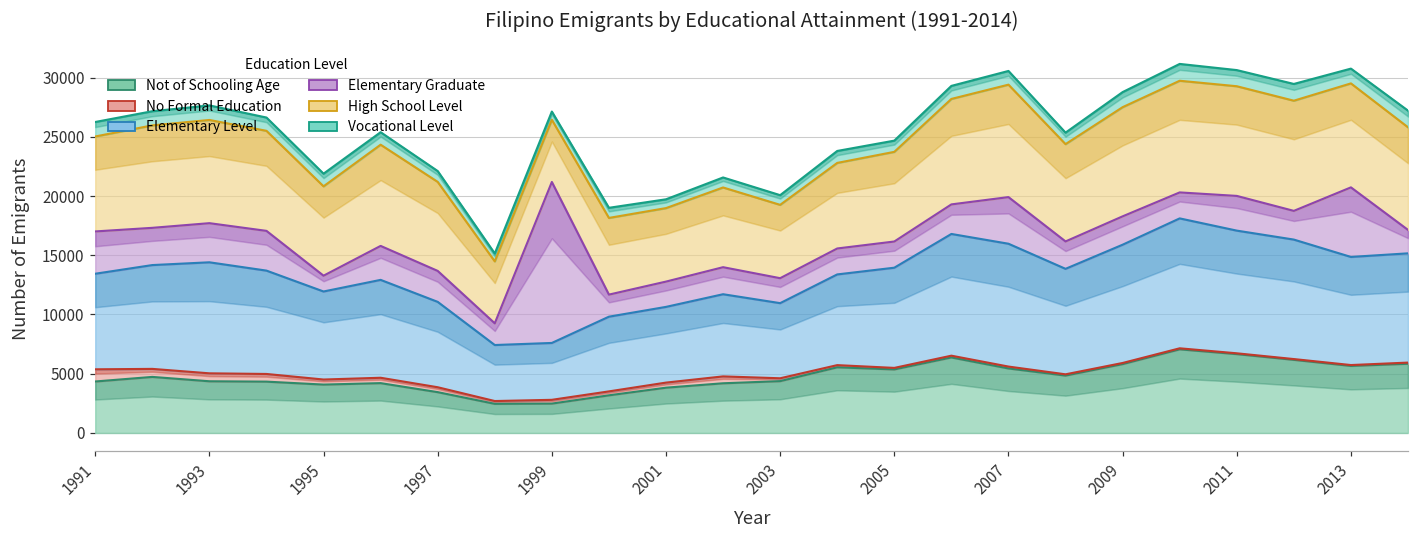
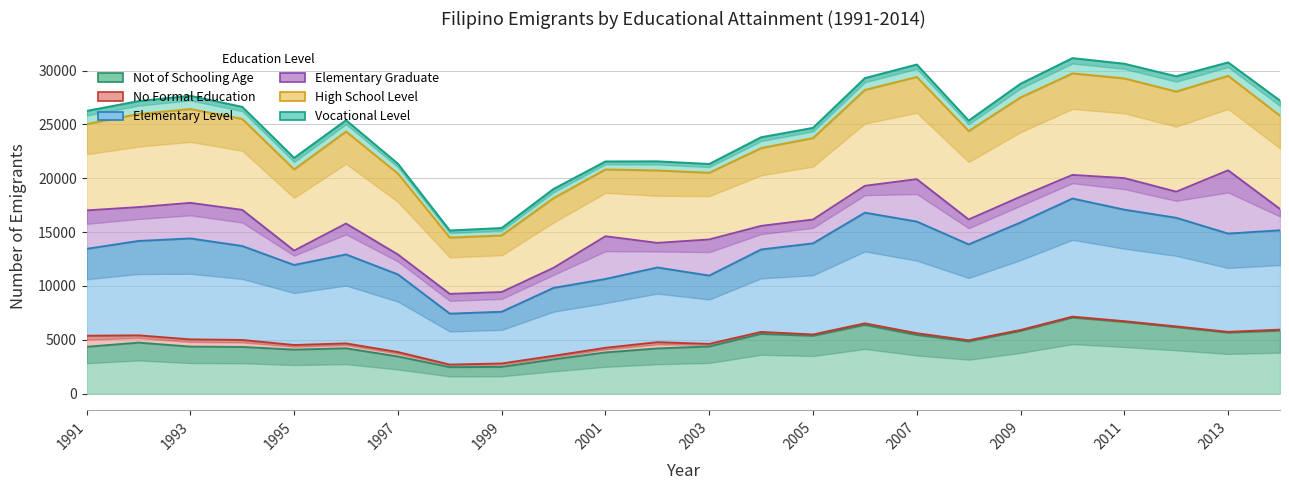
  {
    "Elementary Graduate": {
      "1991": 3600,
      "1993": 3300,
      "1995": 1300,
-     "1997": 2600,
-     "1999": 13600,
-     "2001": 2100,
-     "2003": 2100,
+     "1997": 1900,
+     "1999": 1800,
+     "2001": 4000,
+     "2003": 3400,
      "2005": 2200,
      "2007": 3900,
      "2009": 2400,
      "2011": 2900,
      "2013": 5900
    }
  }
